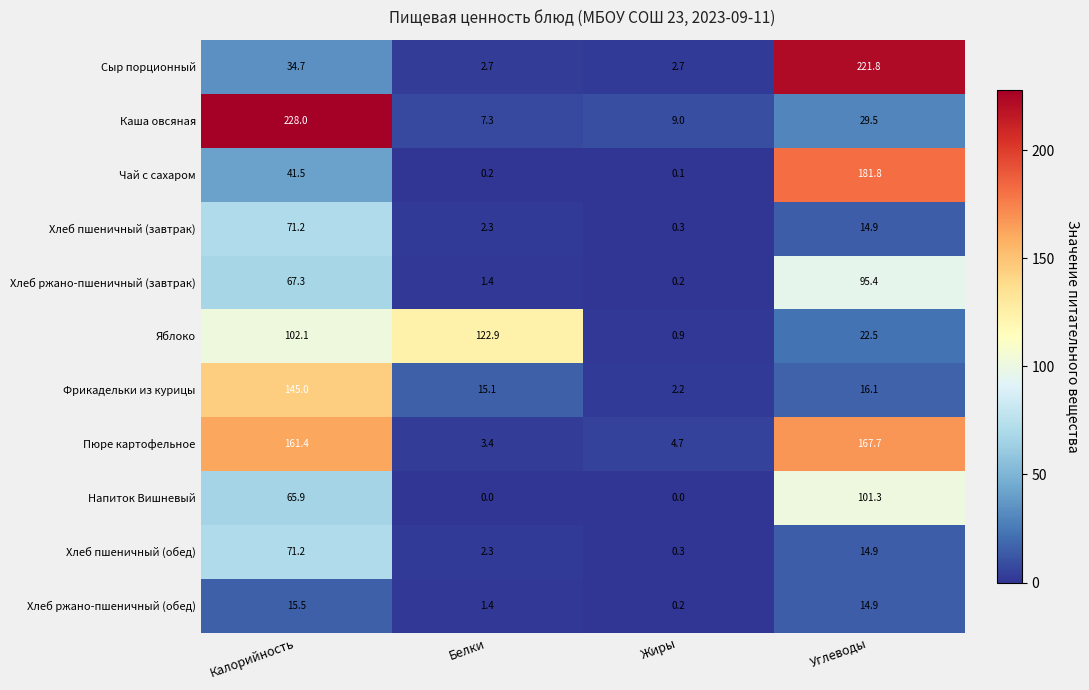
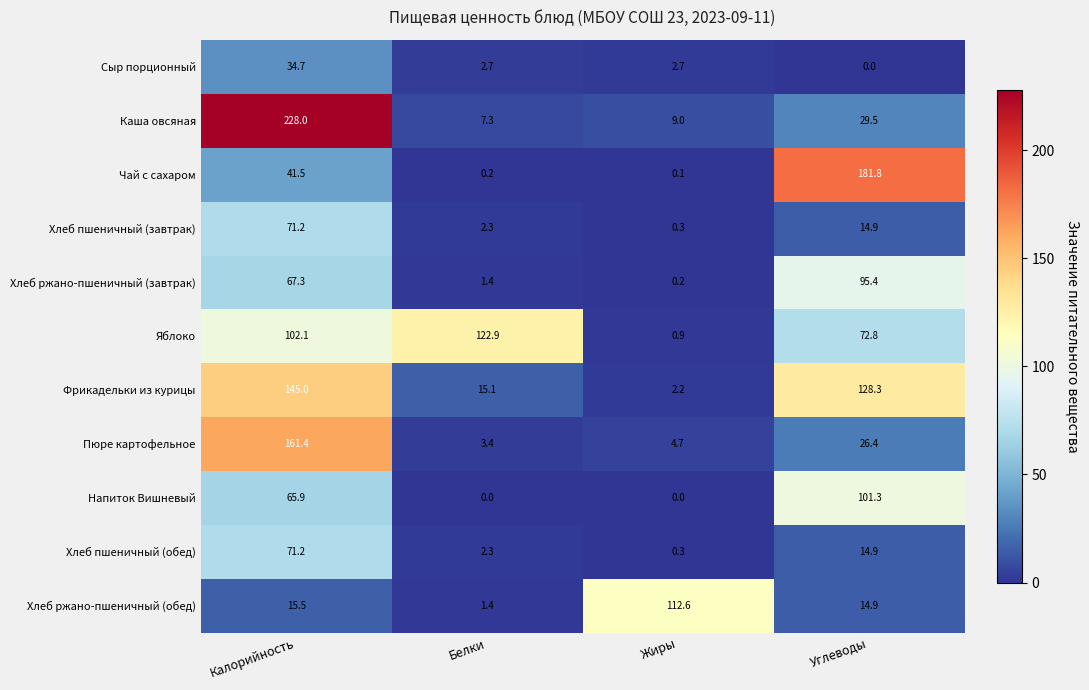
  {
    "Сыр порционный": {
      "Калорийность": 34.7,
      "Белки": 2.7,
      "Жиры": 2.7,
-     "Углеводы": 221.8
+     "Углеводы": 0.0
    },
    "Каша овсяная": {
      "Калорийность": 228.0,
      "Белки": 7.3,
      "Жиры": 9.0,
      "Углеводы": 29.5
    },
    "Чай с сахаром": {
      "Калорийность": 41.5,
      "Белки": 0.2,
      "Жиры": 0.1,
      "Углеводы": 181.8
    },
    "Хлеб пшеничный (завтрак)": {
      "Калорийность": 71.2,
      "Белки": 2.3,
      "Жиры": 0.3,
      "Углеводы": 14.9
    },
    "Хлеб ржано-пшеничный (завтрак)": {
      "Калорийность": 67.3,
      "Белки": 1.4,
      "Жиры": 0.2,
      "Углеводы": 95.4
    },
    "Яблоко": {
      "Калорийность": 102.1,
      "Белки": 122.9,
      "Жиры": 0.9,
-     "Углеводы": 22.5
+     "Углеводы": 72.8
    },
    "Фрикадельки из курицы": {
      "Калорийность": 145.0,
      "Белки": 15.1,
      "Жиры": 2.2,
-     "Углеводы": 16.1
+     "Углеводы": 128.3
    },
    "Пюре картофельное": {
      "Калорийность": 161.4,
      "Белки": 3.4,
      "Жиры": 4.7,
-     "Углеводы": 167.7
+     "Углеводы": 26.4
    },
    "Напиток Вишневый": {
      "Калорийность": 65.9,
      "Белки": 0.0,
      "Жиры": 0.0,
      "Углеводы": 101.3
    },
    "Хлеб пшеничный (обед)": {
      "Калорийность": 71.2,
      "Белки": 2.3,
      "Жиры": 0.3,
      "Углеводы": 14.9
    },
    "Хлеб ржано-пшеничный (обед)": {
      "Калорийность": 15.5,
      "Белки": 1.4,
-     "Жиры": 0.2,
+     "Жиры": 112.6,
      "Углеводы": 14.9
    }
  }
